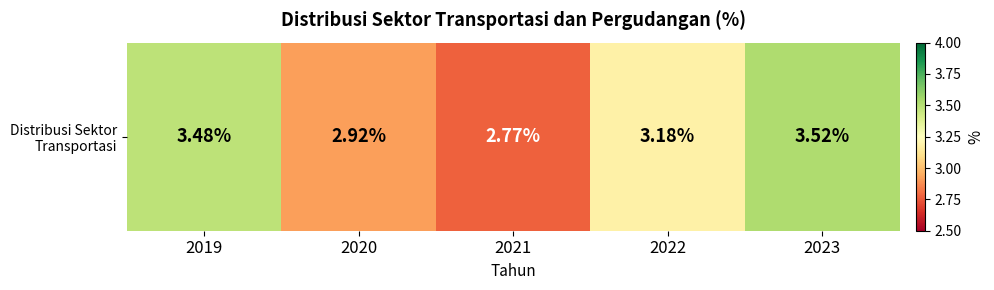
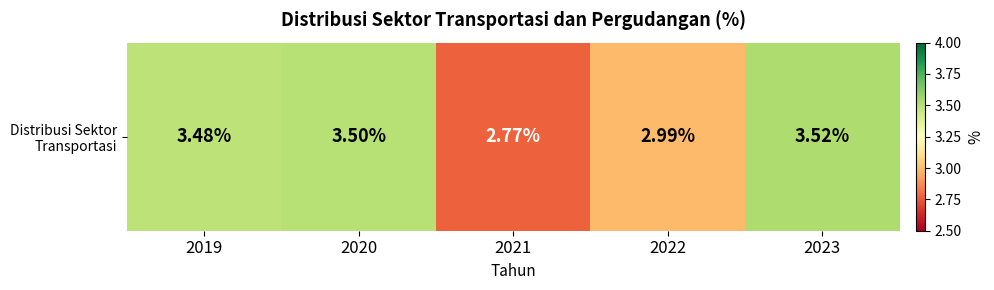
  {
    "Distribusi Sektor Transportasi": {
      "2019": "3.48%",
-     "2020": "2.92%",
+     "2020": "3.50%",
      "2021": "2.77%",
-     "2022": "3.18%",
+     "2022": "2.99%",
      "2023": "3.52%"
    }
  }
